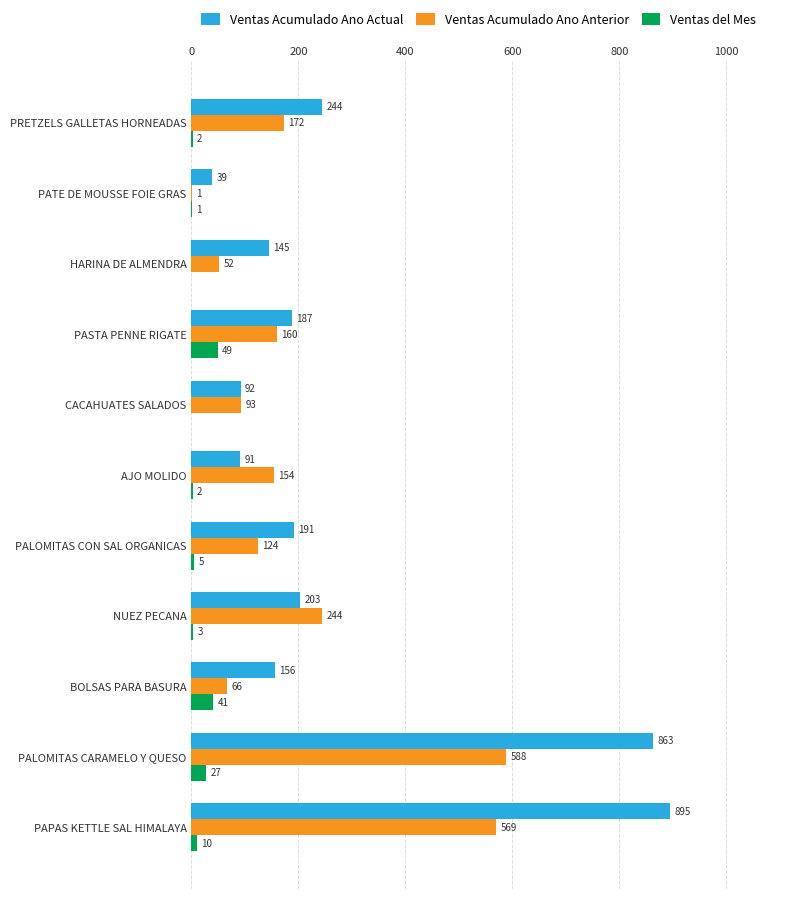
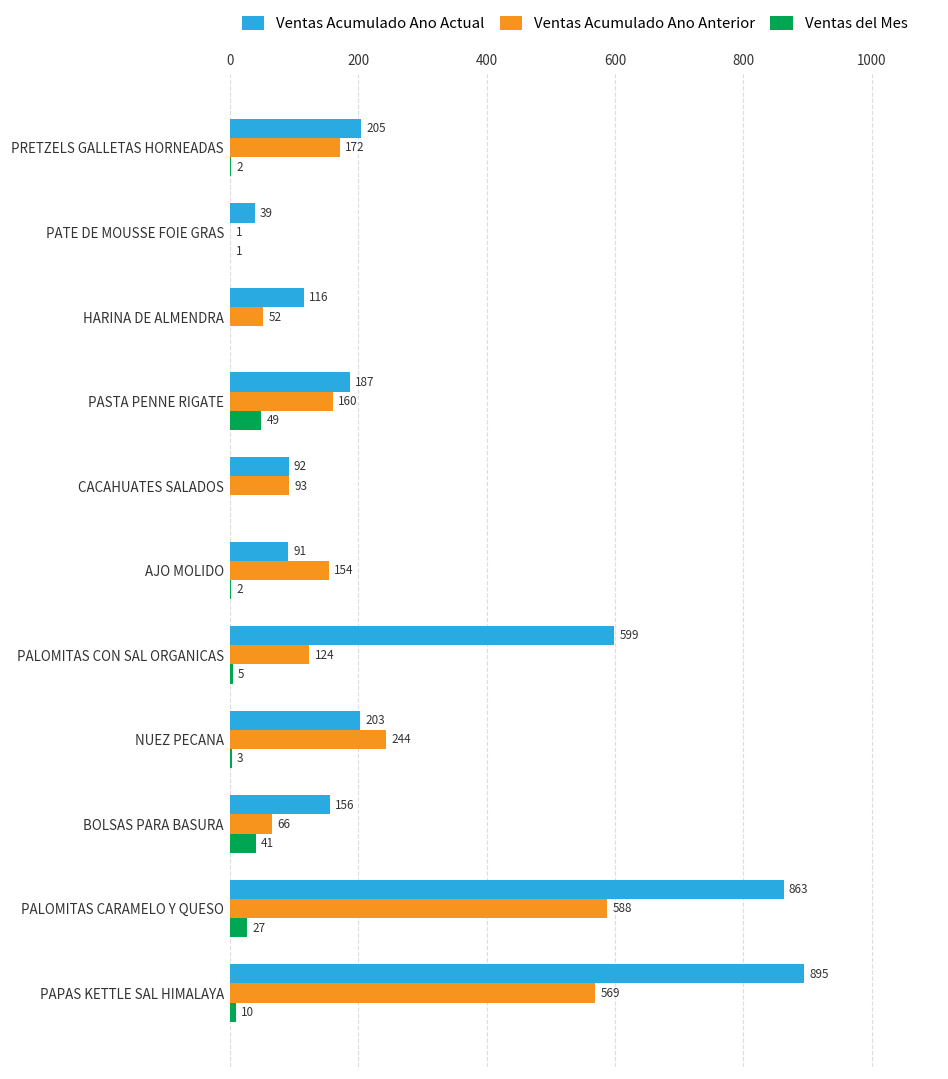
  {
    "Ventas Acumulado Ano Actual": {
-     "PRETZELS GALLETAS HORNEADAS": 244,
+     "PRETZELS GALLETAS HORNEADAS": 205,
      "PATE DE MOUSSE FOIE GRAS": 39,
-     "HARINA DE ALMENDRA": 145,
+     "HARINA DE ALMENDRA": 116,
      "PASTA PENNE RIGATE": 187,
      "CACAHUATES SALADOS": 92,
      "AJO MOLIDO": 91,
-     "PALOMITAS CON SAL ORGANICAS": 191,
+     "PALOMITAS CON SAL ORGANICAS": 599,
      "NUEZ PECANA": 203,
      "BOLSAS PARA BASURA": 156,
      "PALOMITAS CARAMELO Y QUESO": 863,
      "PAPAS KETTLE SAL HIMALAYA": 895
    },
    "Ventas Acumulado Ano Anterior": {
      "PRETZELS GALLETAS HORNEADAS": 172,
      "PATE DE MOUSSE FOIE GRAS": 1,
      "HARINA DE ALMENDRA": 52,
      "PASTA PENNE RIGATE": 160,
      "CACAHUATES SALADOS": 93,
      "AJO MOLIDO": 154,
      "PALOMITAS CON SAL ORGANICAS": 124,
      "NUEZ PECANA": 244,
      "BOLSAS PARA BASURA": 66,
      "PALOMITAS CARAMELO Y QUESO": 588,
      "PAPAS KETTLE SAL HIMALAYA": 569
    },
    "Ventas del Mes": {
      "PRETZELS GALLETAS HORNEADAS": 2,
      "PATE DE MOUSSE FOIE GRAS": 1,
      "PASTA PENNE RIGATE": 49,
      "AJO MOLIDO": 2,
      "PALOMITAS CON SAL ORGANICAS": 5,
      "NUEZ PECANA": 3,
      "BOLSAS PARA BASURA": 41,
      "PALOMITAS CARAMELO Y QUESO": 27,
      "PAPAS KETTLE SAL HIMALAYA": 10
    }
  }
